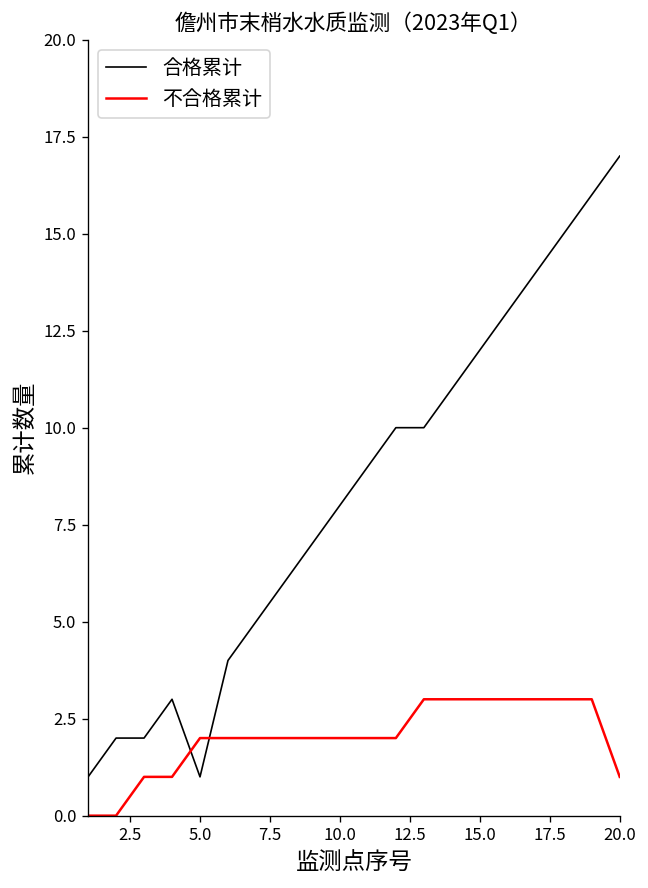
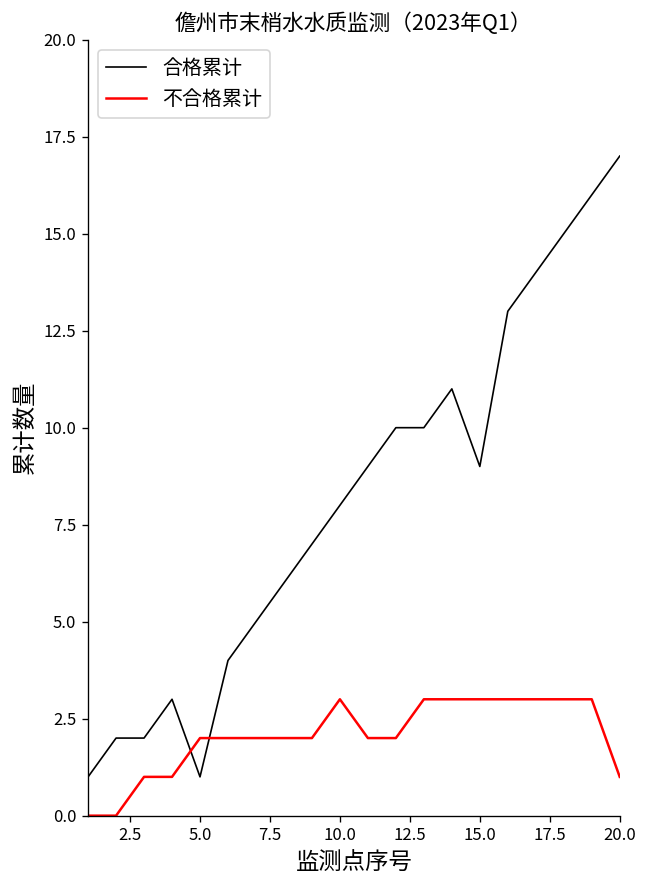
  {
    "合格累计": {
      "5.0": 1,
      "10.0": 8,
-     "15.0": 12,
+     "15.0": 9,
      "20.0": 17
    },
    "不合格累计": {
      "5.0": 2,
-     "10.0": 2,
+     "10.0": 3,
      "15.0": 3,
      "20.0": 1
    }
  }
